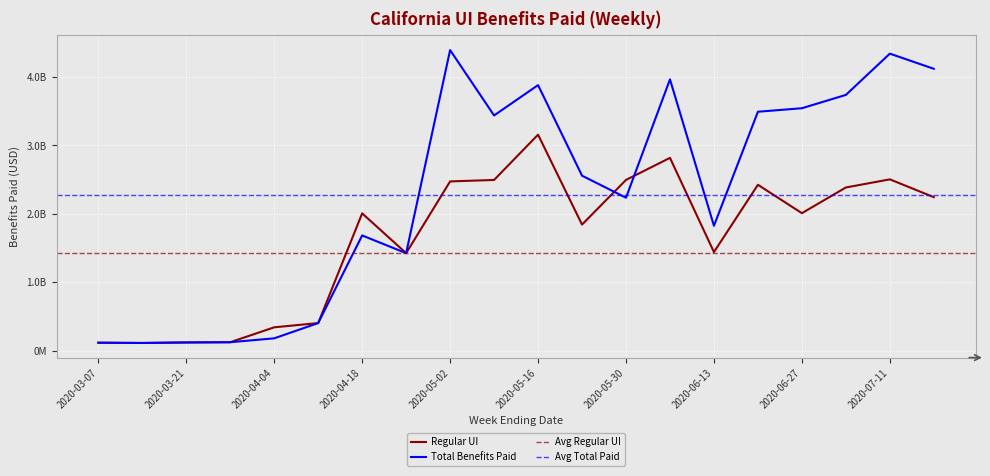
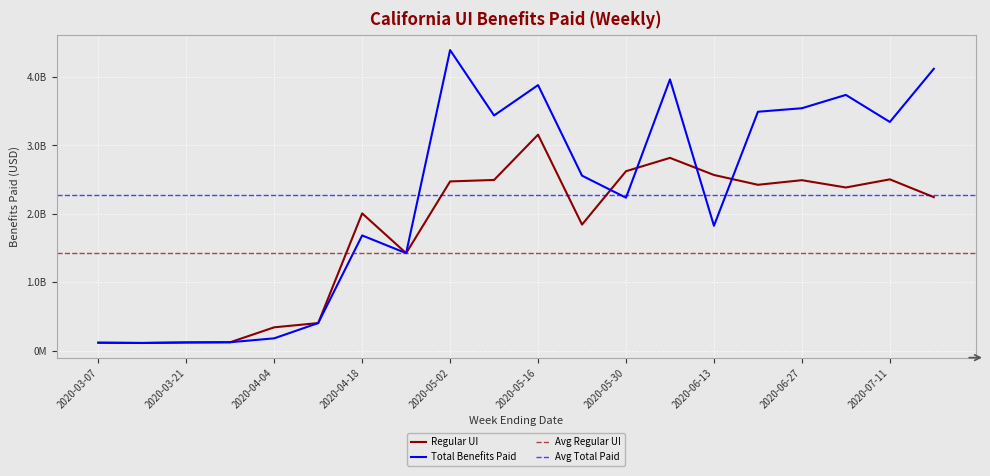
  {
    "Regular UI": {
      "2020-04-04": 300000000,
      "2020-04-18": 2000000000,
      "2020-05-02": 2500000000,
      "2020-05-16": 3200000000,
-     "2020-05-30": 2500000000,
-     "2020-06-13": 1400000000,
-     "2020-06-27": 2000000000,
+     "2020-05-30": 2600000000,
+     "2020-06-13": 2600000000,
+     "2020-06-27": 2500000000,
      "2020-07-11": 2500000000
    },
    "Total Benefits Paid": {
      "2020-04-04": 200000000,
      "2020-04-18": 1700000000,
      "2020-05-02": 4400000000,
      "2020-05-16": 3900000000,
      "2020-05-30": 2200000000,
      "2020-06-13": 1800000000,
      "2020-06-27": 3500000000,
-     "2020-07-11": 4300000000
+     "2020-07-11": 3300000000
    }
  }
